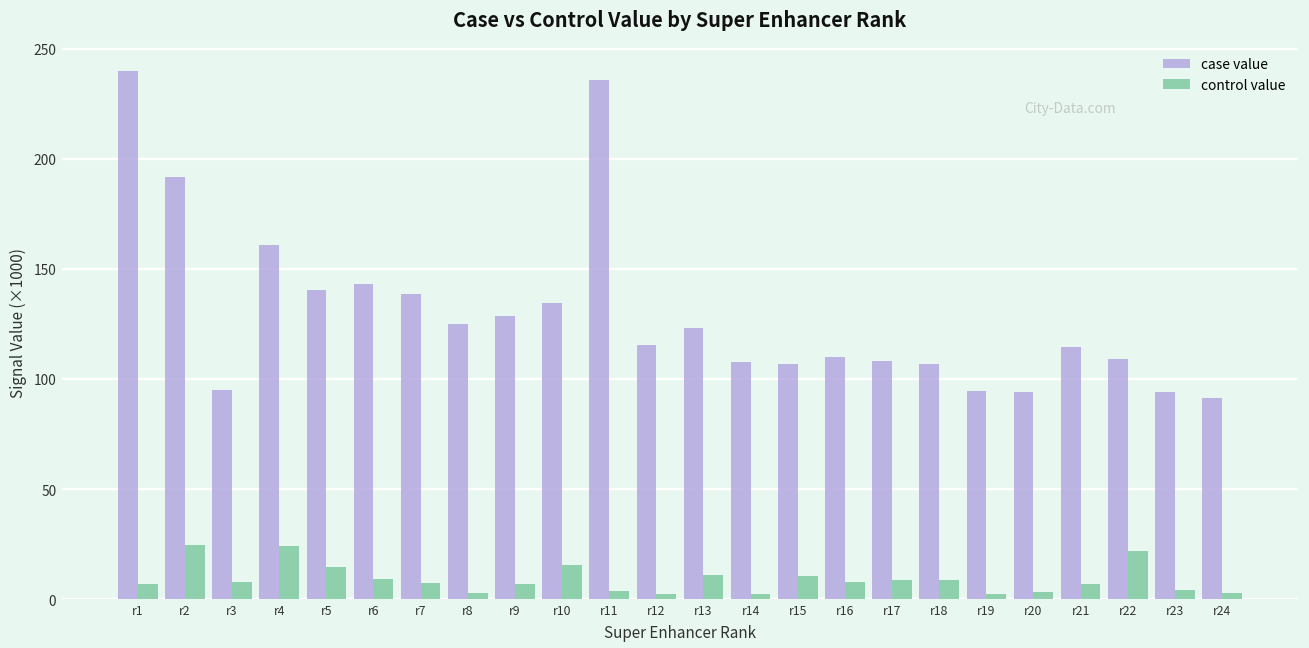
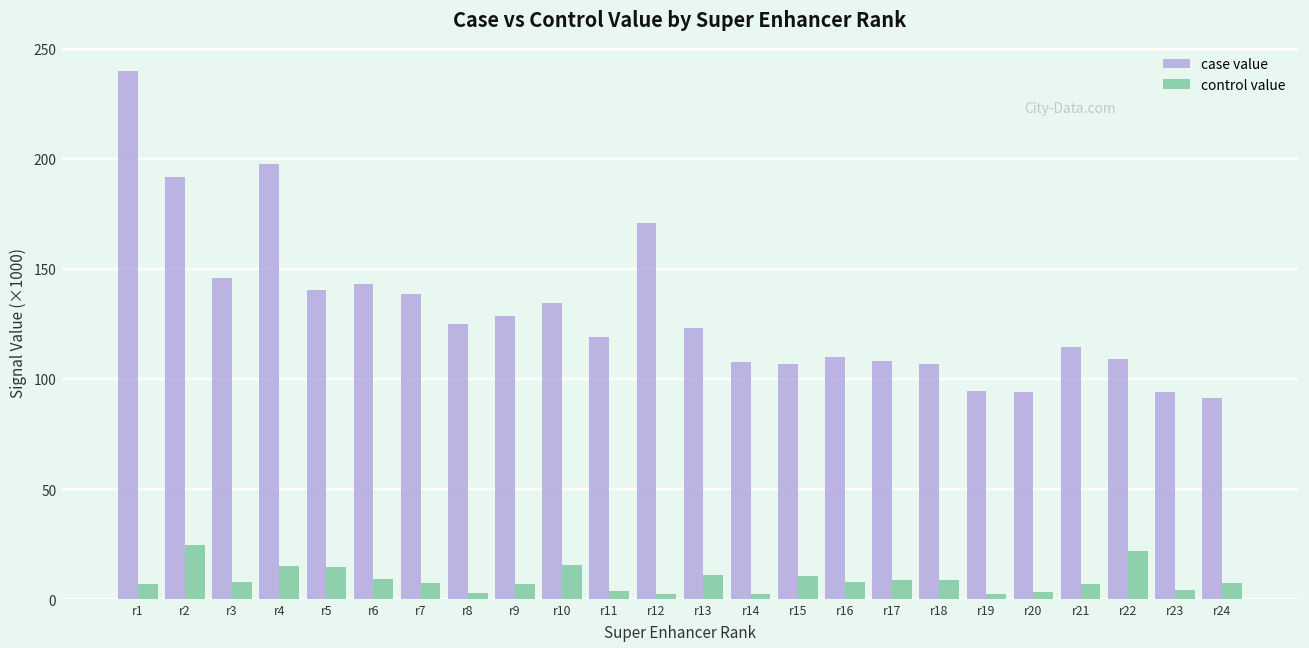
  {
    "case value": {
      "r1": 240,
      "r2": 192,
-     "r3": 95,
-     "r4": 161,
+     "r3": 146,
+     "r4": 198,
      "r5": 141,
      "r6": 143,
      "r7": 139,
      "r8": 125,
      "r9": 129,
      "r10": 135,
-     "r11": 236,
-     "r12": 116,
+     "r11": 119,
+     "r12": 171,
      "r13": 123,
      "r14": 108,
      "r15": 107,
      "r16": 110,
      "r17": 108,
      "r18": 107,
      "r19": 94,
      "r20": 94,
      "r21": 115,
      "r22": 109,
      "r23": 94,
      "r24": 91
    },
    "control value": {
      "r1": 7,
      "r2": 25,
      "r3": 8,
-     "r4": 24,
+     "r4": 15,
      "r5": 15,
      "r6": 9,
      "r7": 7,
      "r8": 3,
      "r9": 7,
      "r10": 15,
      "r11": 4,
      "r12": 2,
      "r13": 11,
      "r14": 2,
      "r15": 11,
      "r16": 8,
      "r17": 9,
      "r18": 9,
      "r19": 2,
      "r20": 3,
      "r21": 7,
      "r22": 22,
      "r23": 4,
-     "r24": 3
+     "r24": 7
    }
  }
